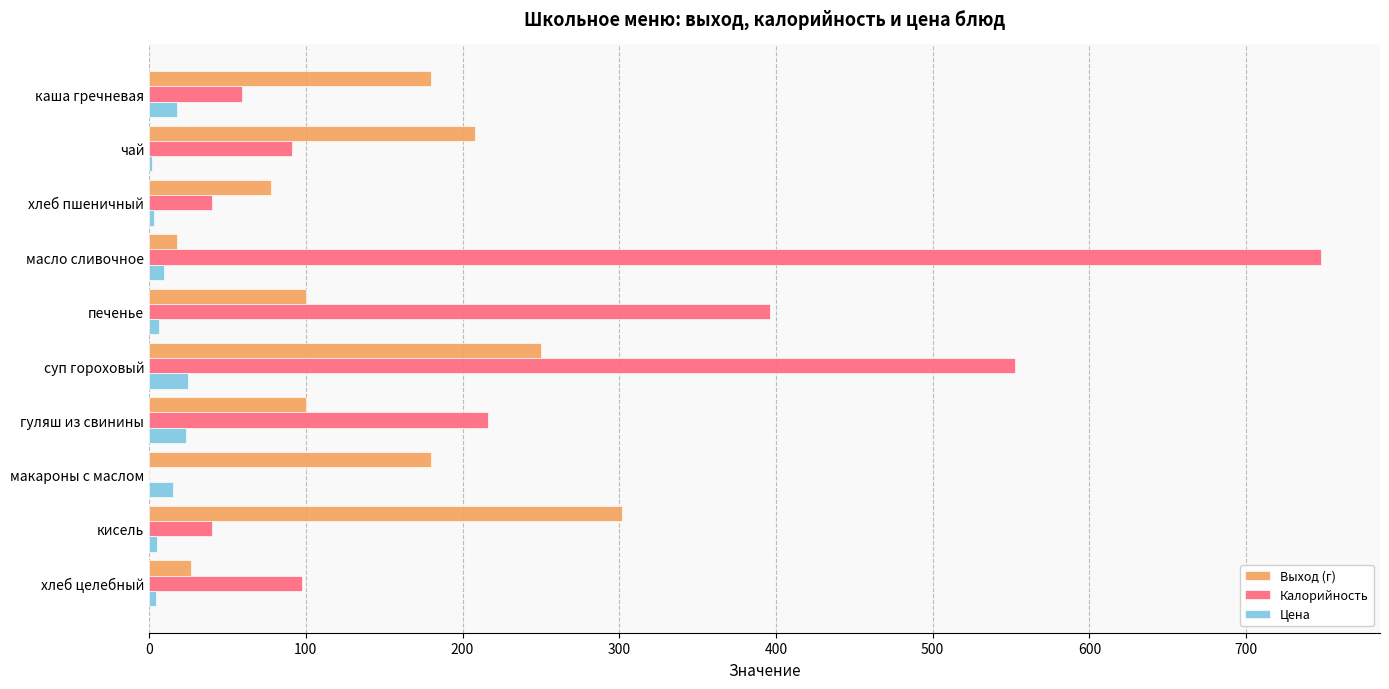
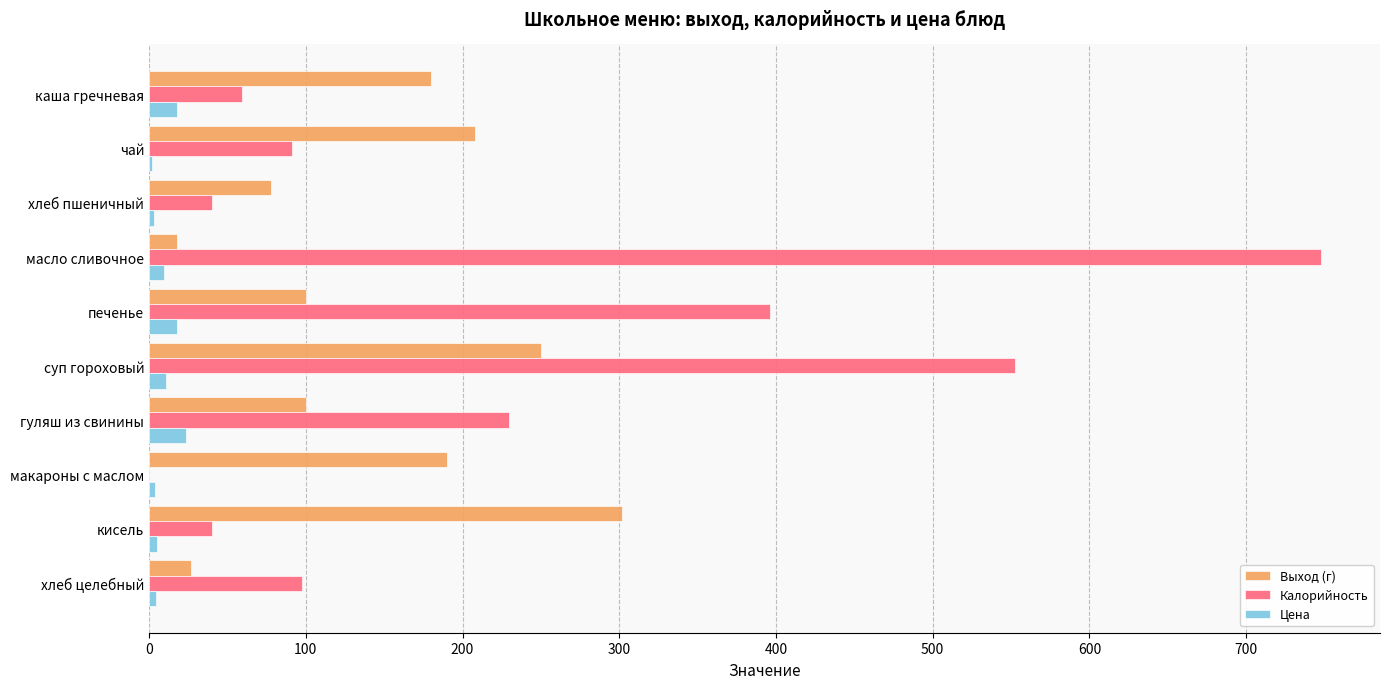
  {
    "Выход (г)": {
      "каша гречневая": 180,
      "чай": 208,
      "хлеб пшеничный": 78,
      "масло сливочное": 18,
      "печенье": 100,
      "суп гороховый": 250,
      "гуляш из свинины": 100,
-     "макароны с маслом": 180,
+     "макароны с маслом": 190,
      "кисель": 302,
      "хлеб целебный": 27
    },
    "Калорийность": {
      "каша гречневая": 59,
      "чай": 91,
      "хлеб пшеничный": 40,
      "масло сливочное": 748,
      "печенье": 396,
      "суп гороховый": 552,
-     "гуляш из свинины": 216,
+     "гуляш из свинины": 230,
      "макароны с маслом": 0,
      "кисель": 40,
      "хлеб целебный": 98
    },
    "Цена": {
      "каша гречневая": 18,
      "чай": 2,
      "хлеб пшеничный": 3,
      "масло сливочное": 10,
-     "печенье": 7,
-     "суп гороховый": 25,
+     "печенье": 18,
+     "суп гороховый": 11,
      "гуляш из свинины": 24,
-     "макароны с маслом": 15,
+     "макароны с маслом": 4,
      "кисель": 5,
      "хлеб целебный": 4
    }
  }
